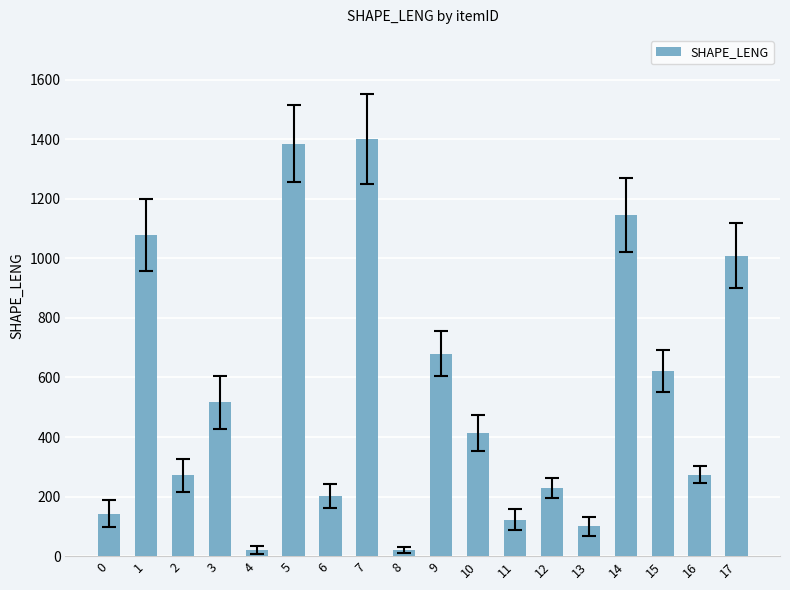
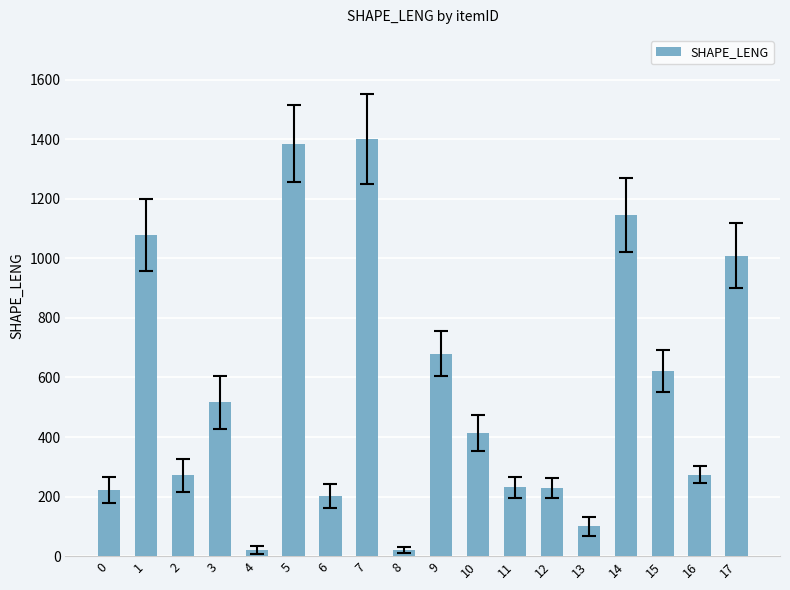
  {
    "SHAPE_LENG": {
-     "0": 140,
+     "0": 220,
      "1": 1080,
      "2": 270,
      "3": 520,
      "4": 20,
      "5": 1390,
      "6": 200,
      "7": 1400,
      "8": 20,
      "9": 680,
      "10": 410,
-     "11": 120,
+     "11": 230,
      "12": 230,
      "13": 100,
      "14": 1150,
      "15": 620,
      "16": 270,
      "17": 1010
    }
  }
